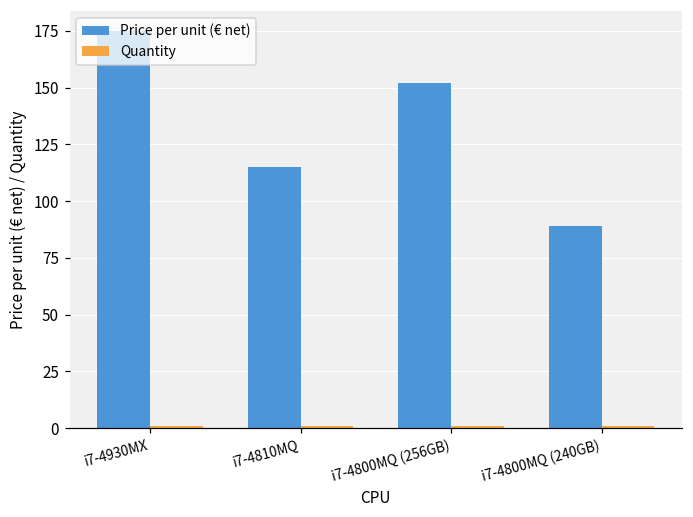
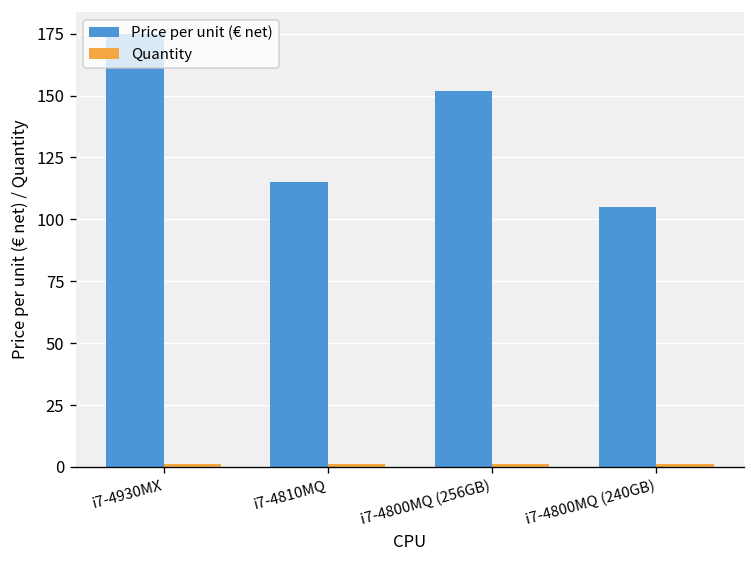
  {
    "Price per unit (€ net)": {
      "i7-4810MQ": 115,
      "i7-4800MQ (256GB)": 152,
-     "i7-4800MQ (240GB)": 89
+     "i7-4800MQ (240GB)": 105
    }
  }
